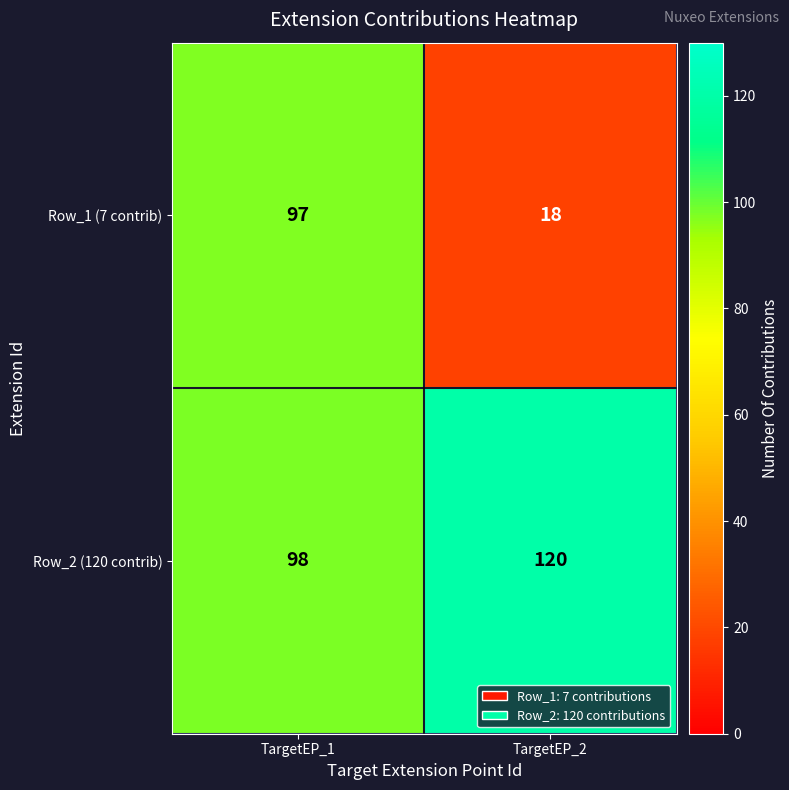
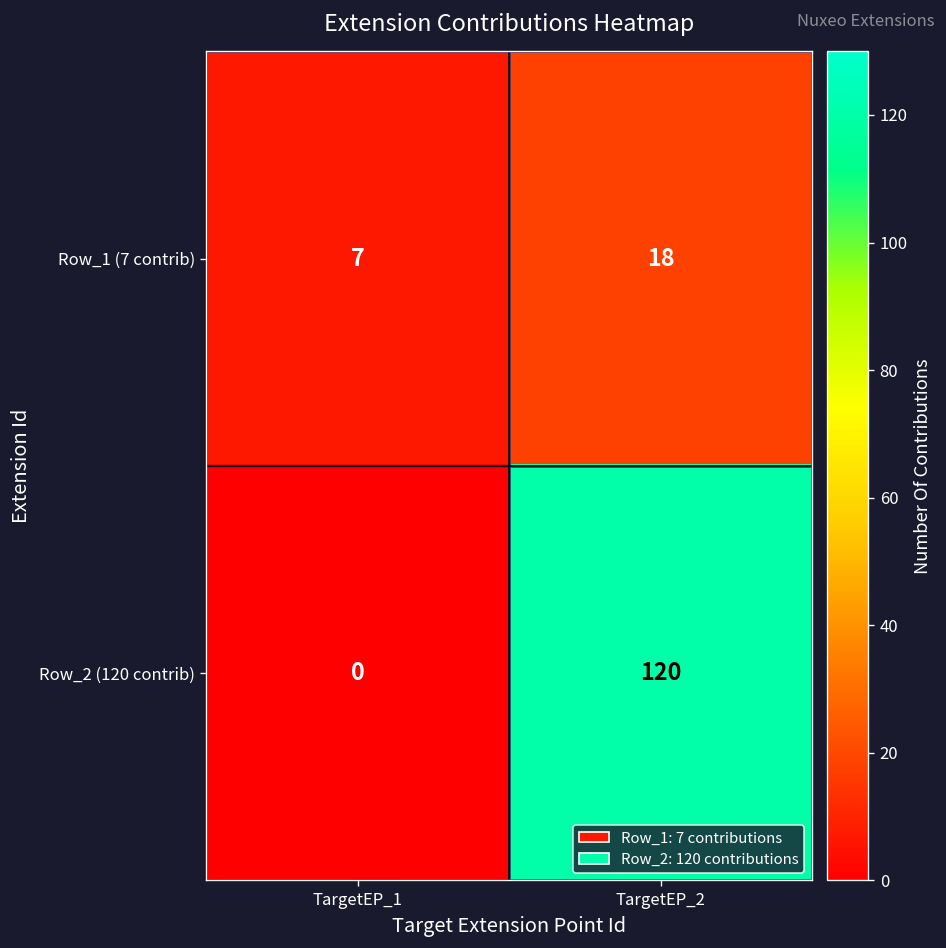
  {
    "Row_1 (7 contrib)": {
-     "TargetEP_1": 97,
+     "TargetEP_1": 7,
      "TargetEP_2": 18
    },
    "Row_2 (120 contrib)": {
-     "TargetEP_1": 98,
+     "TargetEP_1": 0,
      "TargetEP_2": 120
    }
  }
